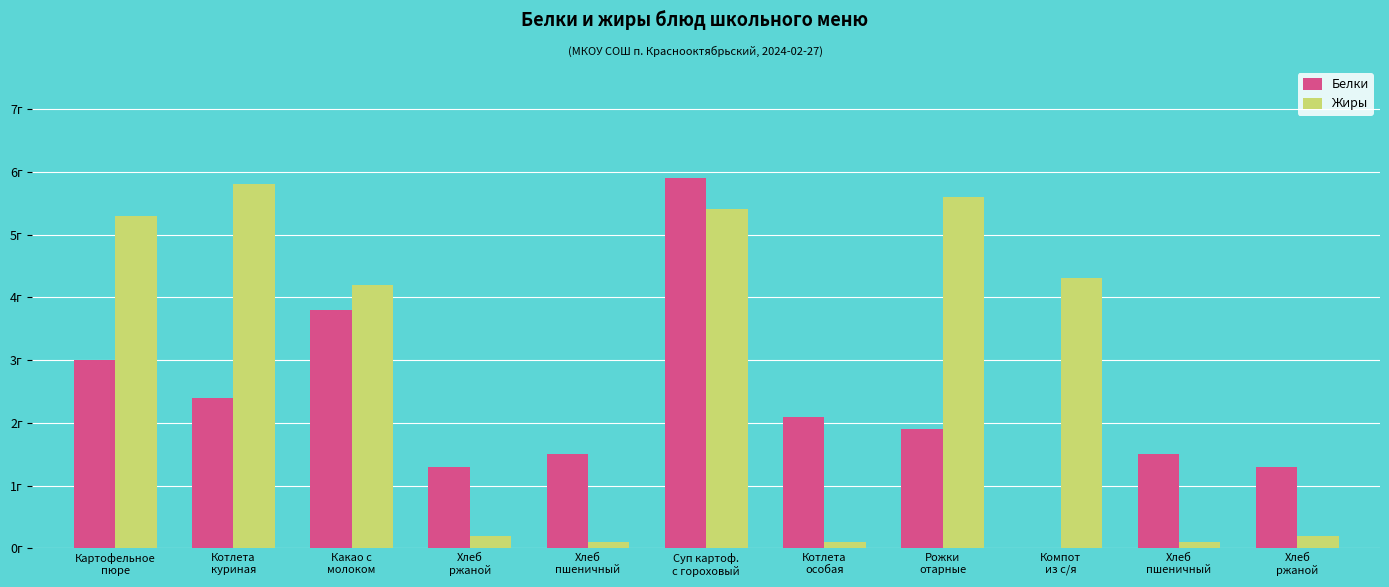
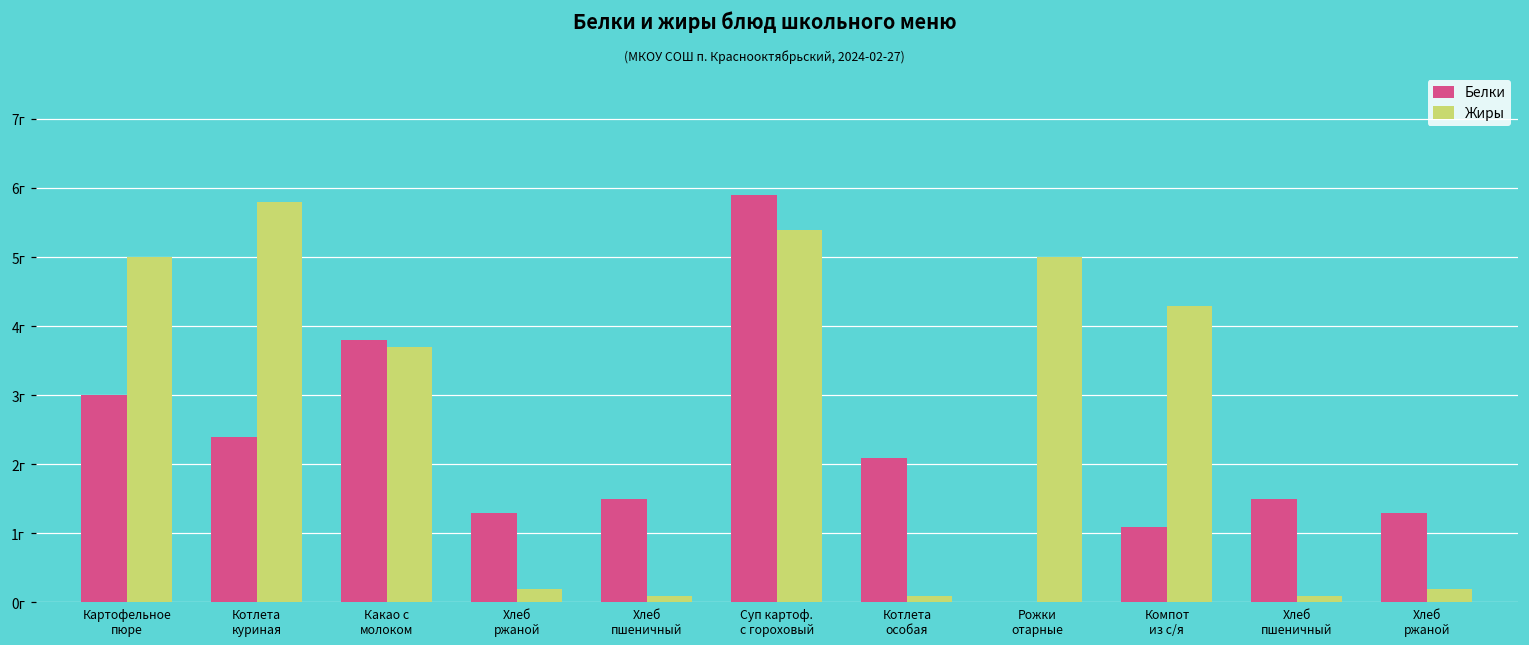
  {
    "Белки": {
      "Картофельное пюре": "3.0г",
      "Котлета куриная": "2.4г",
      "Какао с молоком": "3.8г",
      "Суп картоф. с гороховый": "5.9г",
      "Котлета особая": "2.1г",
-     "Рожки отарные": "1.9г",
-     "Компот из с/я": "0.0г"
+     "Рожки отарные": "0.0г",
+     "Компот из с/я": "1.1г"
    },
    "Жиры": {
-     "Картофельное пюре": "5.3г",
+     "Картофельное пюре": "5.0г",
      "Котлета куриная": "5.8г",
-     "Какао с молоком": "4.2г",
+     "Какао с молоком": "3.7г",
      "Суп картоф. с гороховый": "5.4г",
      "Котлета особая": "0.1г",
-     "Рожки отарные": "5.6г",
+     "Рожки отарные": "5.0г",
      "Компот из с/я": "4.3г"
    }
  }
